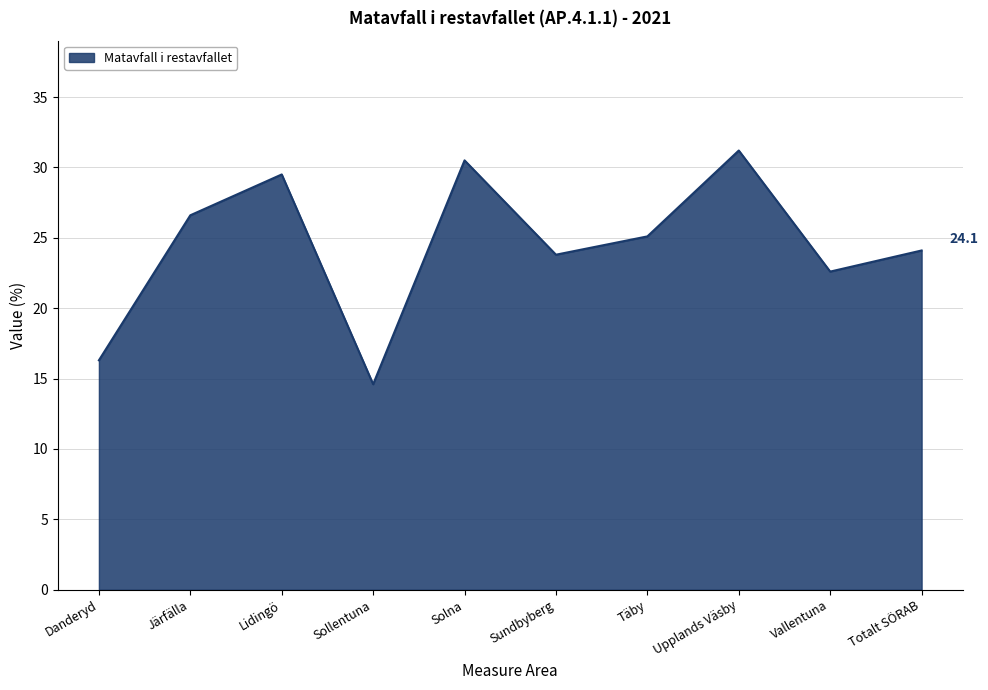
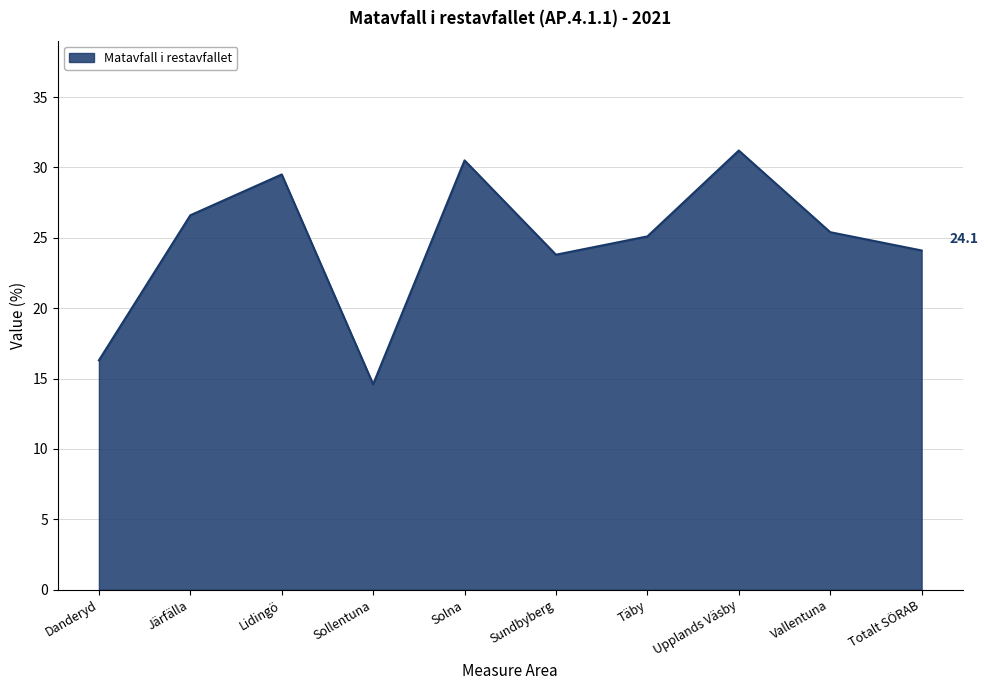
  {
    "Danderyd": 16.3,
    "Järfälla": 26.6,
    "Lidingö": 29.5,
    "Sollentuna": 14.6,
    "Solna": 30.5,
    "Sundbyberg": 23.8,
    "Täby": 25.1,
    "Upplands Väsby": 31.2,
-   "Vallentuna": 22.6,
+   "Vallentuna": 25.4,
    "Totalt SÖRAB": 24.1
  }
